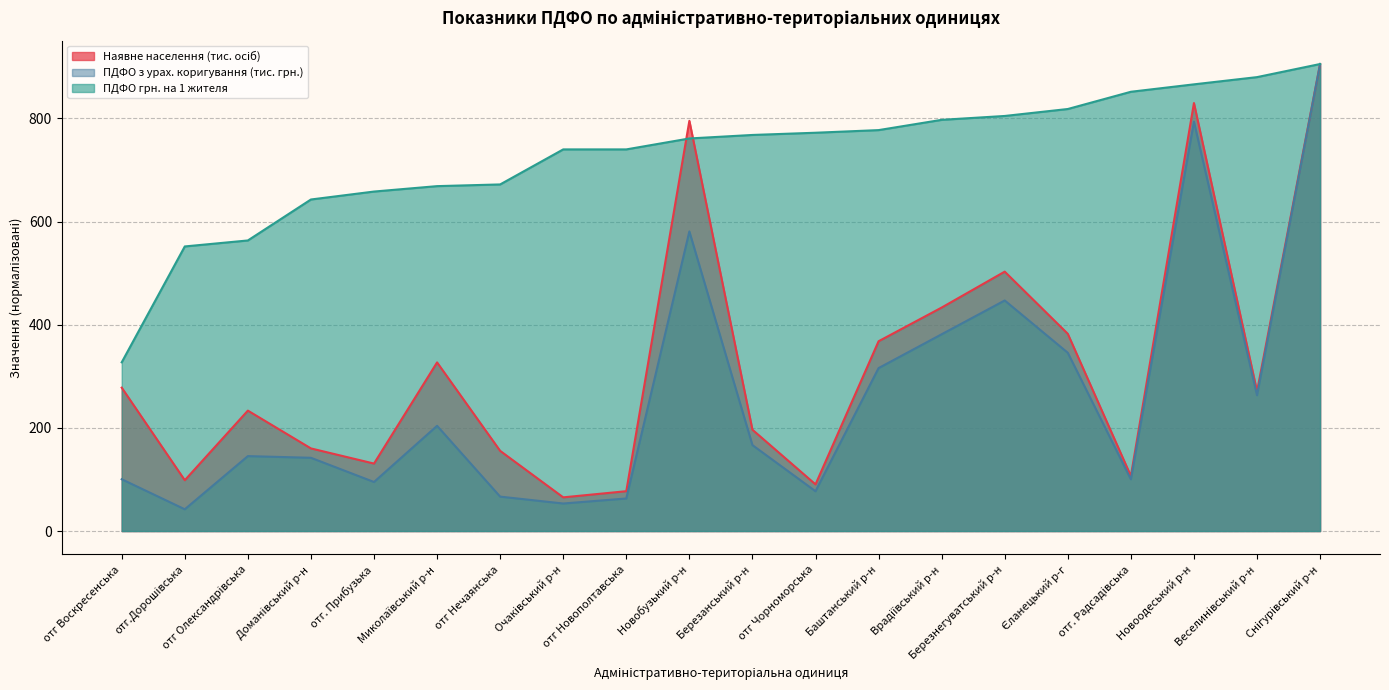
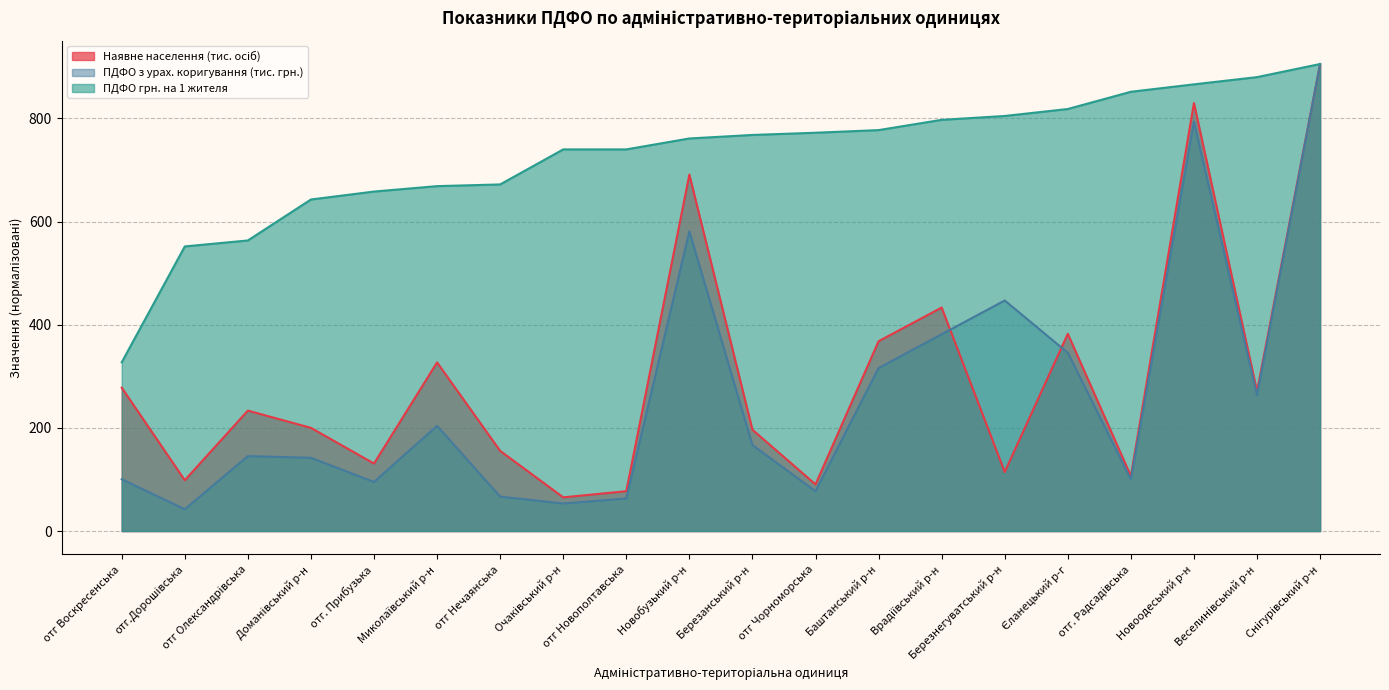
  {
    "Наявне населення (тис. осіб)": {
      "отг Воскресенська": 280,
      "отг.Дорошівська": 100,
      "отг Олександрівська": 230,
-     "Доманівський р-н": 160,
+     "Доманівський р-н": 200,
      "отг. Прибузька": 130,
      "Миколаївський р-н": 330,
      "отг Нечаянська": 160,
      "Очаківський р-н": 70,
      "отг Новополтавська": 80,
-     "Новобузький р-н": 800,
+     "Новобузький р-н": 690,
      "Березанський р-н": 200,
      "отг Чорноморська": 90,
      "Баштанський р-н": 370,
      "Врадіївський р-н": 430,
-     "Березнегуватський р-н": 500,
+     "Березнегуватський р-н": 110,
      "Єланецький р-г": 380,
      "отг. Радсадівська": 110,
      "Новоодеський р-н": 830,
      "Веселинівський р-н": 270
    }
  }
